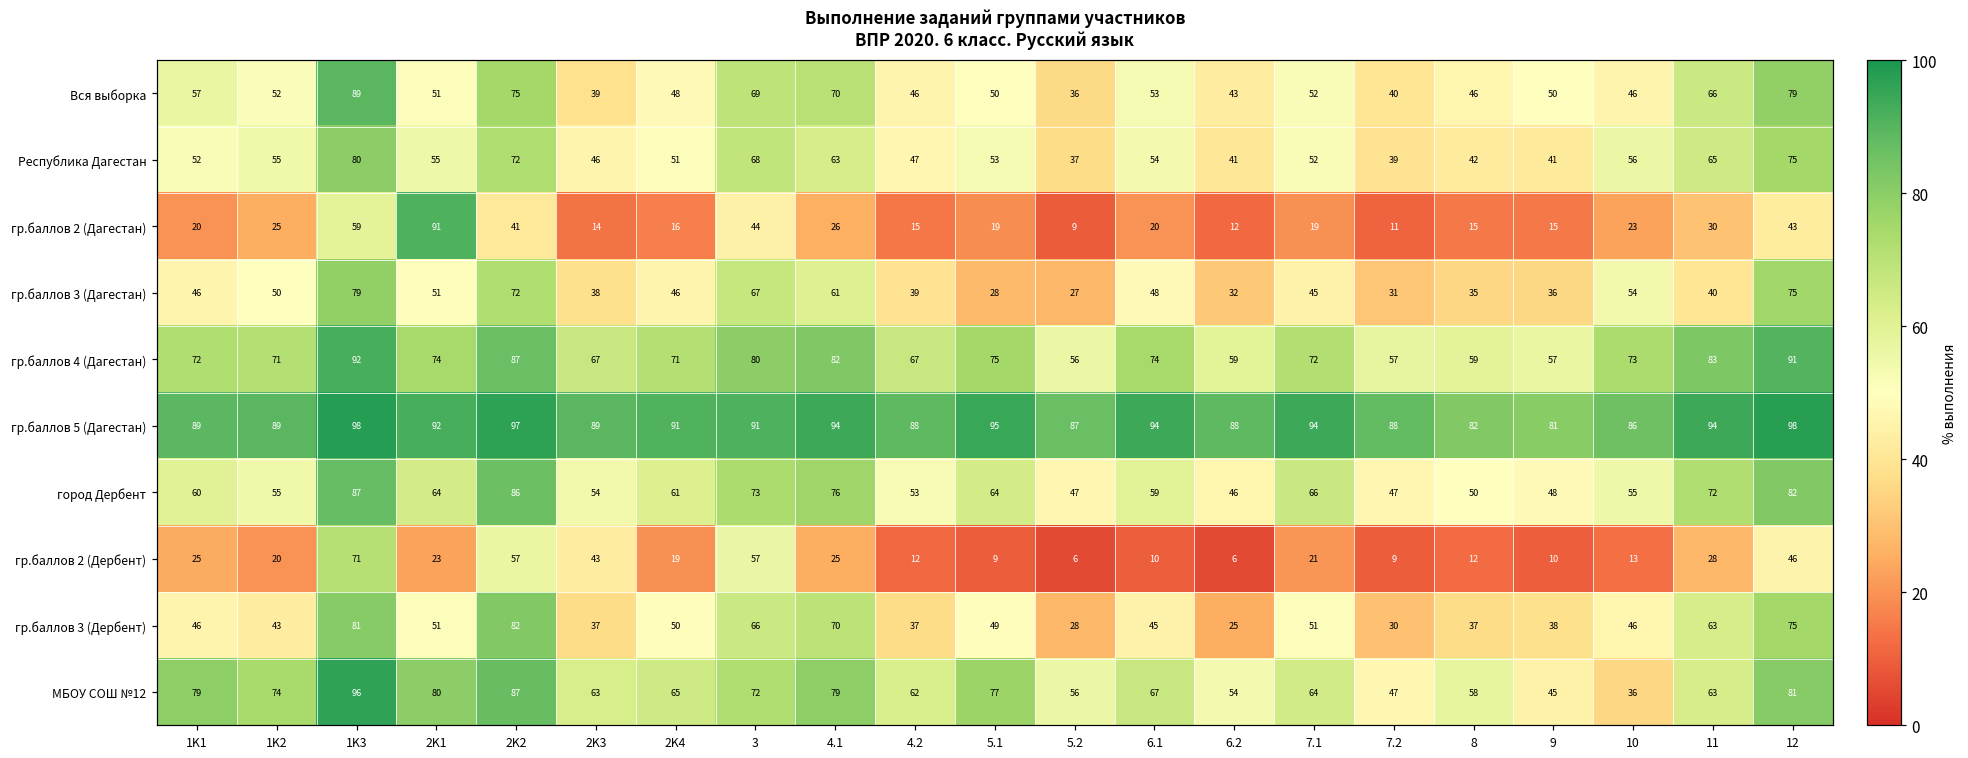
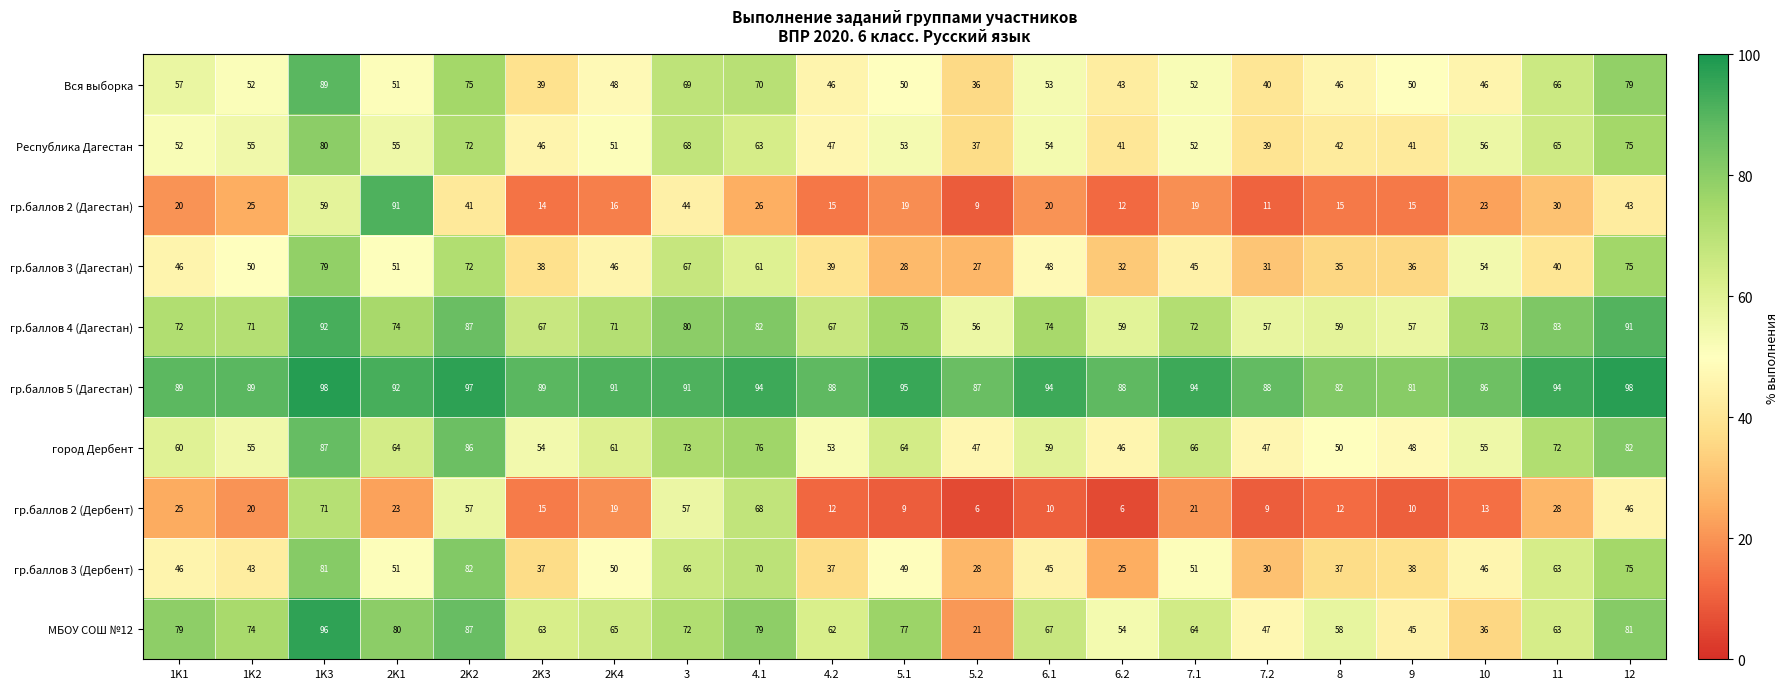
  {
    "гр.баллов 2 (Дербент)": {
      "1K1": 25,
      "1K2": 20,
      "1K3": 71,
      "2K1": 23,
      "2K2": 57,
-     "2K3": 43,
+     "2K3": 15,
      "2K4": 19,
      "3": 57,
-     "4.1": 25,
+     "4.1": 68,
      "4.2": 12,
      "5.1": 9,
      "5.2": 6,
      "6.1": 10,
      "6.2": 6,
      "7.1": 21,
      "7.2": 9,
      "8": 12,
      "9": 10,
      "10": 13,
      "11": 28,
      "12": 46
    },
    "МБОУ СОШ №12": {
      "1K1": 79,
      "1K2": 74,
      "1K3": 96,
      "2K1": 80,
      "2K2": 87,
      "2K3": 63,
      "2K4": 65,
      "3": 72,
      "4.1": 79,
      "4.2": 62,
      "5.1": 77,
-     "5.2": 56,
+     "5.2": 21,
      "6.1": 67,
      "6.2": 54,
      "7.1": 64,
      "7.2": 47,
      "8": 58,
      "9": 45,
      "10": 36,
      "11": 63,
      "12": 81
    }
  }
